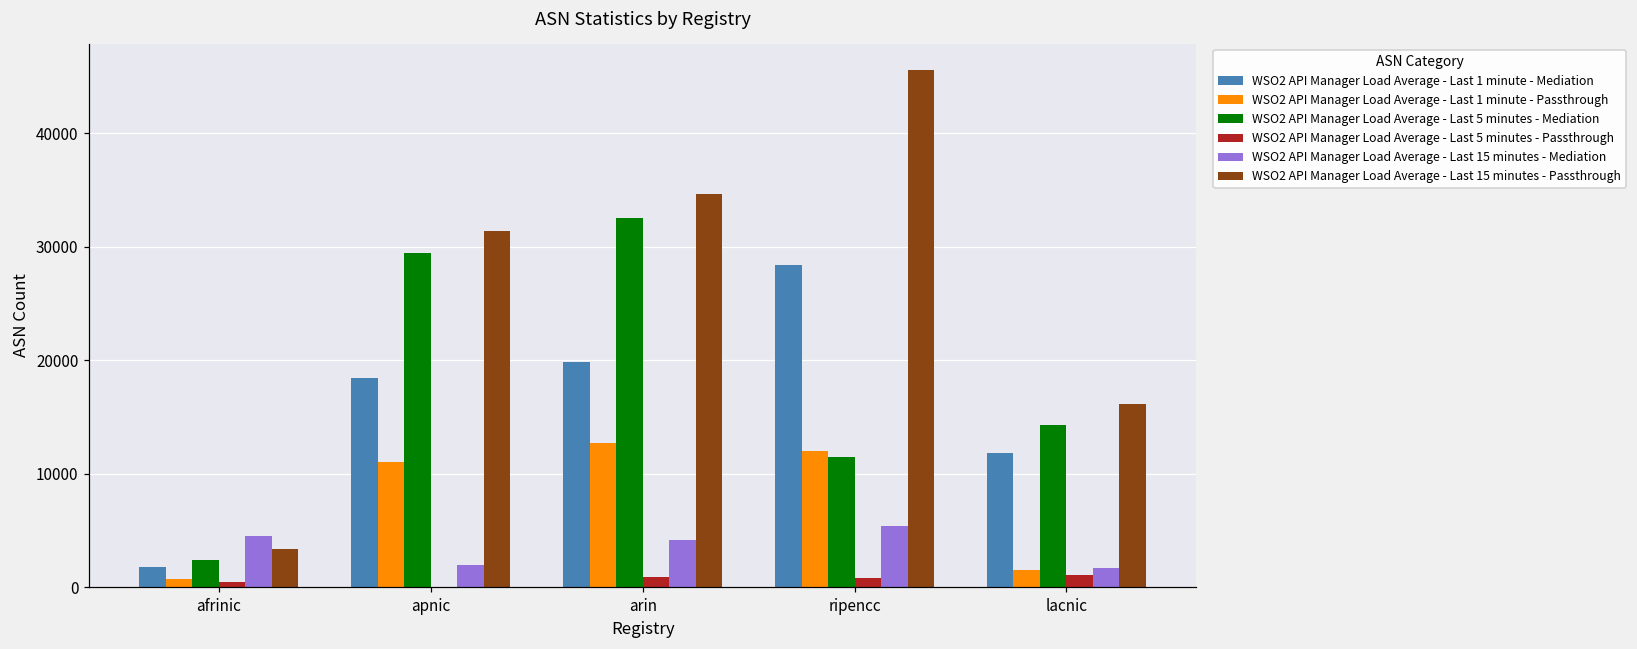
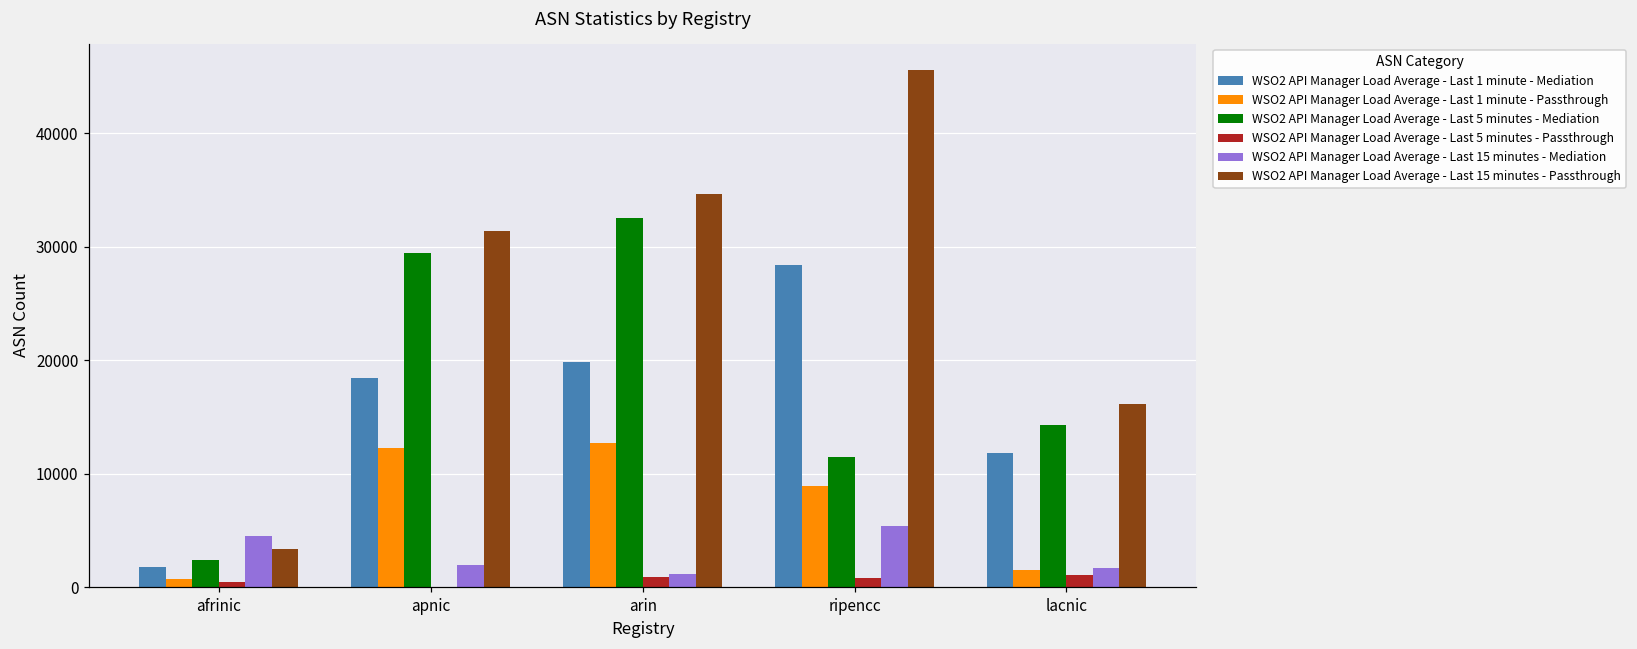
  {
    "WSO2 API Manager Load Average - Last 1 minute - Mediation": {
      "afrinic": 1700,
      "apnic": 18400,
      "arin": 19800,
      "ripencc": 28400,
      "lacnic": 11800
    },
    "WSO2 API Manager Load Average - Last 1 minute - Passthrough": {
      "afrinic": 700,
-     "apnic": 11000,
+     "apnic": 12300,
      "arin": 12700,
-     "ripencc": 12000,
+     "ripencc": 8900,
      "lacnic": 1500
    },
    "WSO2 API Manager Load Average - Last 5 minutes - Mediation": {
      "afrinic": 2400,
      "apnic": 29500,
      "arin": 32500,
      "ripencc": 11400,
      "lacnic": 14200
    },
    "WSO2 API Manager Load Average - Last 15 minutes - Mediation": {
      "afrinic": 4500,
      "apnic": 1900,
-     "arin": 4100,
+     "arin": 1200,
      "ripencc": 5400,
      "lacnic": 1700
    }
  }
